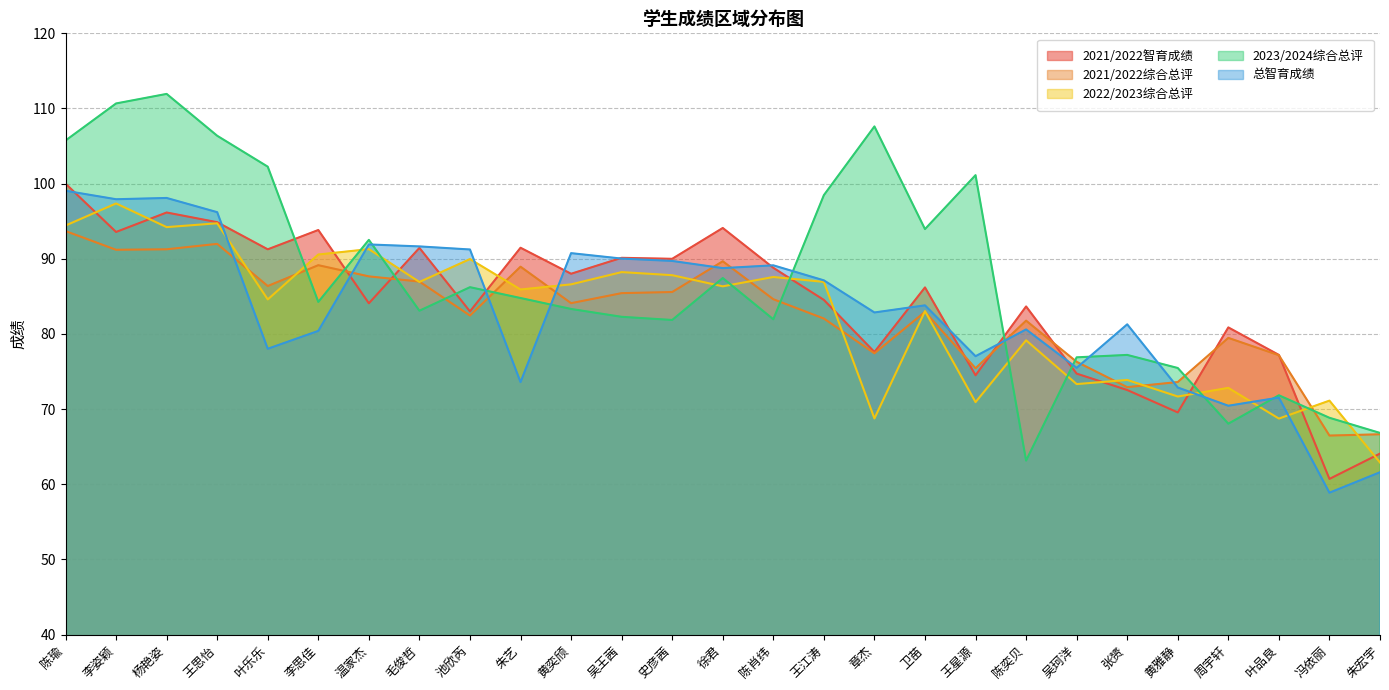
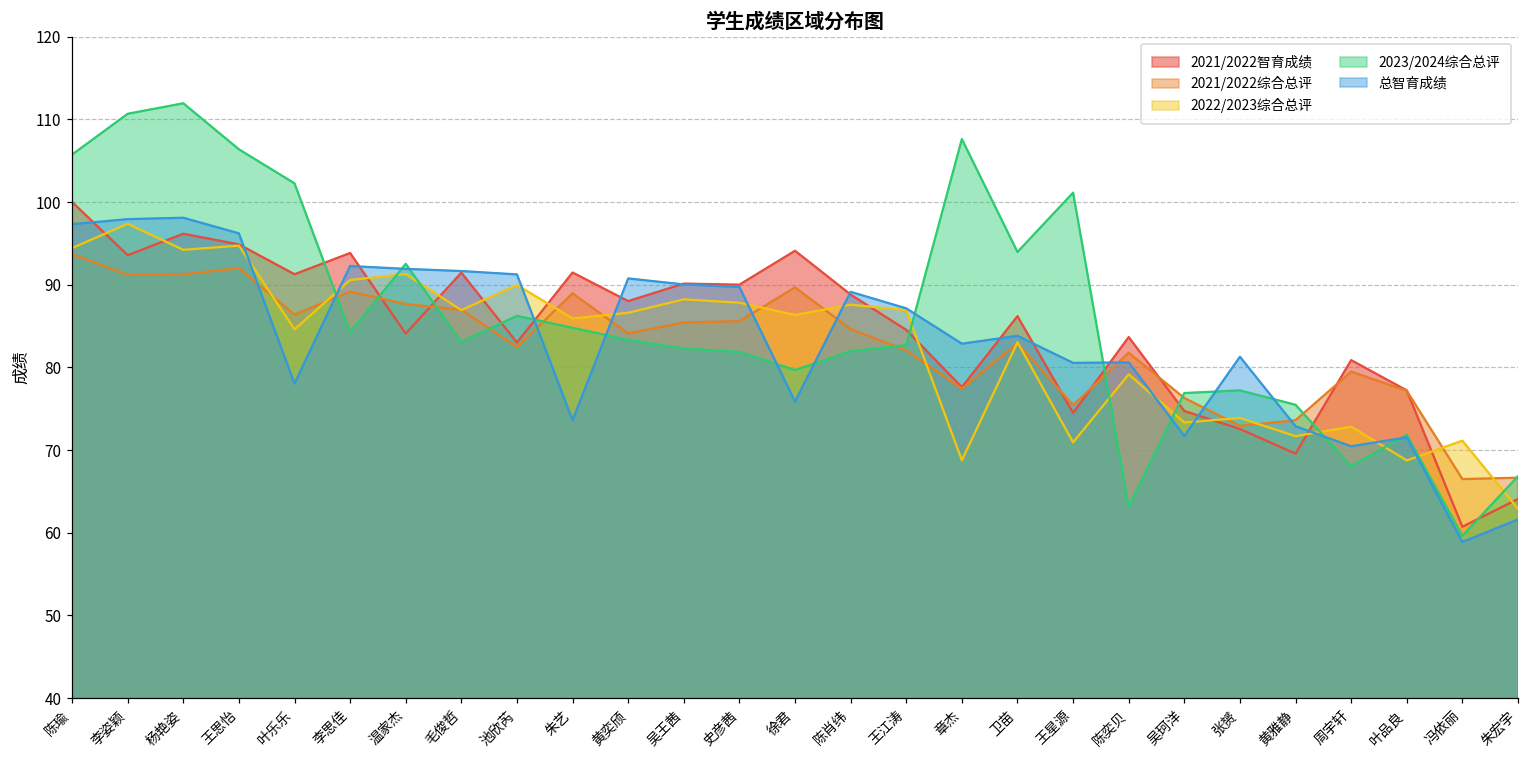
  {
    "2023/2024综合总评": {
      "陈瑜": 106,
      "李姿颖": 111,
      "杨艳姿": 112,
      "王思怡": 106,
      "叶乐乐": 102,
      "李思佳": 84,
      "温家杰": 93,
      "毛俊哲": 83,
      "池欣芮": 86,
      "朱艺": 85,
      "黄奕颀": 83,
      "吴王茜": 82,
      "史彦茜": 82,
-     "徐君": 87,
+     "徐君": 80,
      "陈肖纬": 82,
-     "王江涛": 98,
+     "王江涛": 83,
      "章杰": 108,
      "卫苗": 94,
      "王星源": 101,
      "陈奕贝": 63,
      "吴珂洋": 77,
      "张赟": 77,
      "黄雅静": 75,
      "周宇轩": 68,
-     "冯依丽": 69
+     "冯依丽": 60
    },
    "总智育成绩": {
-     "陈瑜": 99,
+     "陈瑜": 97,
      "李姿颖": 98,
      "杨艳姿": 98,
      "王思怡": 96,
      "叶乐乐": 78,
-     "李思佳": 80,
+     "李思佳": 92,
      "温家杰": 92,
      "池欣芮": 91,
      "朱艺": 74,
      "黄奕颀": 91,
-     "徐君": 89,
+     "徐君": 76,
      "章杰": 83,
      "卫苗": 84,
-     "王星源": 77,
+     "王星源": 81,
      "陈奕贝": 81,
-     "吴珂洋": 75,
+     "吴珂洋": 72,
      "张赟": 81,
      "黄雅静": 73,
      "周宇轩": 70,
      "冯依丽": 59,
      "朱宏宇": 62
    }
  }
